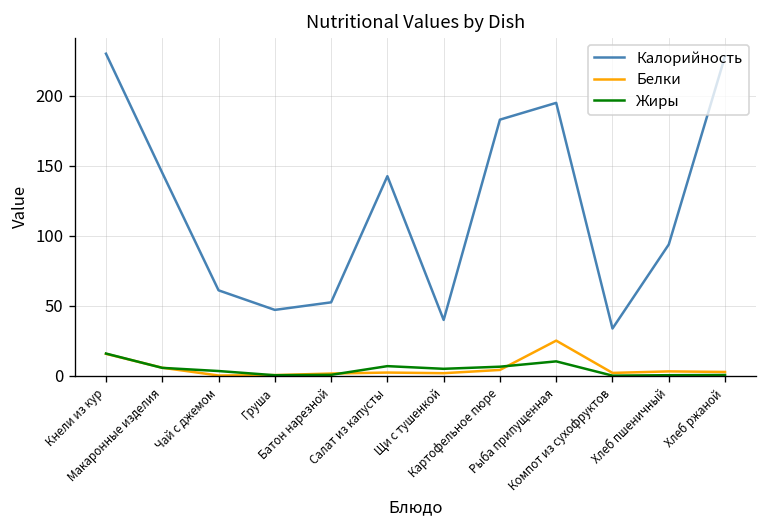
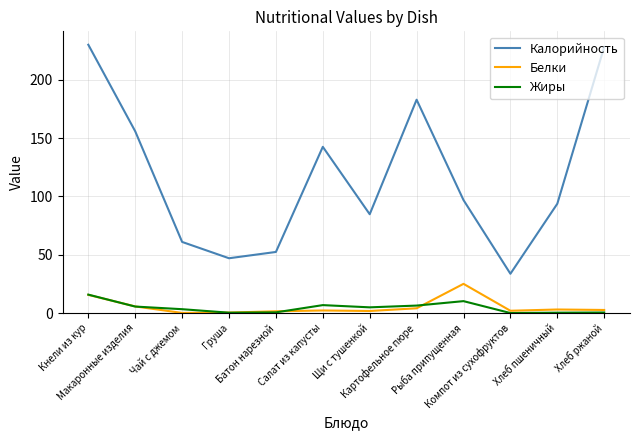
  {
    "Калорийность": {
      "Кнели из кур": 230,
-     "Макаронные изделия": 145,
+     "Макаронные изделия": 156,
      "Чай с джемом": 61,
      "Груша": 47,
      "Батон нарезной": 52,
      "Салат из капусты": 143,
-     "Щи с тушенкой": 40,
+     "Щи с тушенкой": 85,
      "Картофельное пюре": 183,
-     "Рыба припущенная": 195,
+     "Рыба припущенная": 97,
      "Компот из сухофруктов": 34,
      "Хлеб пшеничный": 94
    },
    "Белки": {
      "Чай с джемом": 0,
      "Салат из капусты": 2,
      "Щи с тушенкой": 2,
      "Картофельное пюре": 4,
      "Рыба припущенная": 25,
      "Хлеб пшеничный": 3
    },
    "Жиры": {
      "Чай с джемом": 3,
      "Салат из капусты": 7,
      "Щи с тушенкой": 5,
      "Картофельное пюре": 6,
      "Рыба припущенная": 10,
      "Хлеб пшеничный": 0
    }
  }
